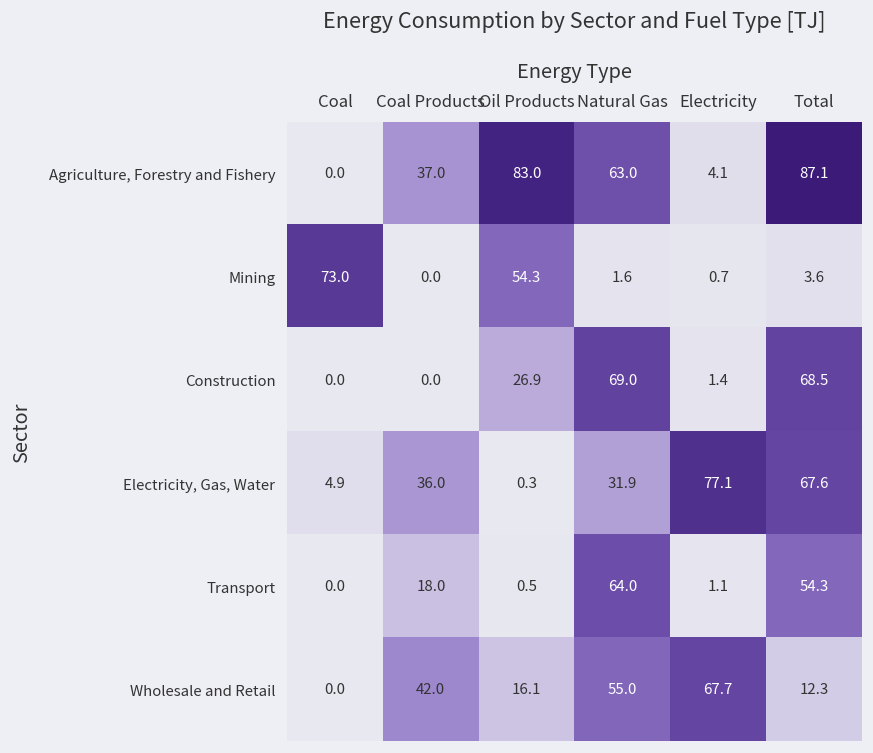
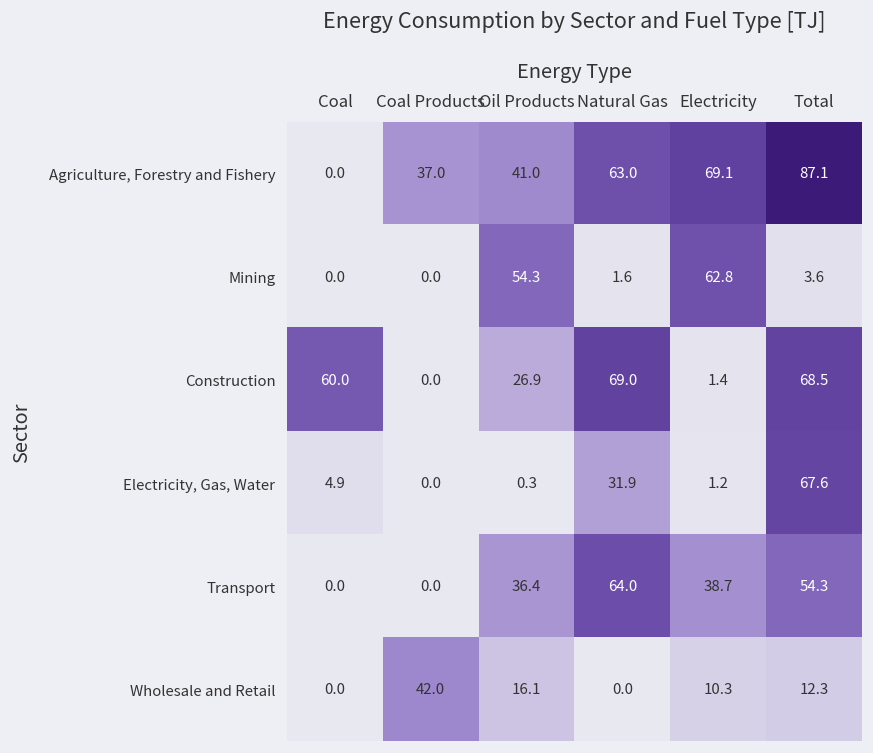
  {
    "Agriculture, Forestry and Fishery": {
      "Coal": 0.0,
      "Coal Products": 37.0,
-     "Oil Products": 83.0,
+     "Oil Products": 41.0,
      "Natural Gas": 63.0,
-     "Electricity": 4.1,
+     "Electricity": 69.1,
      "Total": 87.1
    },
    "Mining": {
-     "Coal": 73.0,
+     "Coal": 0.0,
      "Coal Products": 0.0,
      "Oil Products": 54.3,
      "Natural Gas": 1.6,
-     "Electricity": 0.7,
+     "Electricity": 62.8,
      "Total": 3.6
    },
    "Construction": {
-     "Coal": 0.0,
+     "Coal": 60.0,
      "Coal Products": 0.0,
      "Oil Products": 26.9,
      "Natural Gas": 69.0,
      "Electricity": 1.4,
      "Total": 68.5
    },
    "Electricity, Gas, Water": {
      "Coal": 4.9,
-     "Coal Products": 36.0,
+     "Coal Products": 0.0,
      "Oil Products": 0.3,
      "Natural Gas": 31.9,
-     "Electricity": 77.1,
+     "Electricity": 1.2,
      "Total": 67.6
    },
    "Transport": {
      "Coal": 0.0,
-     "Coal Products": 18.0,
-     "Oil Products": 0.5,
+     "Coal Products": 0.0,
+     "Oil Products": 36.4,
      "Natural Gas": 64.0,
-     "Electricity": 1.1,
+     "Electricity": 38.7,
      "Total": 54.3
    },
    "Wholesale and Retail": {
      "Coal": 0.0,
      "Coal Products": 42.0,
      "Oil Products": 16.1,
-     "Natural Gas": 55.0,
-     "Electricity": 67.7,
+     "Natural Gas": 0.0,
+     "Electricity": 10.3,
      "Total": 12.3
    }
  }
